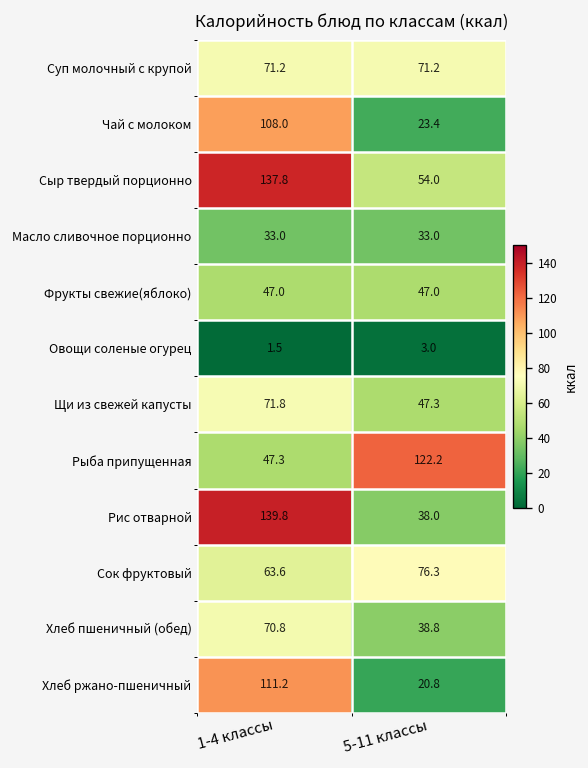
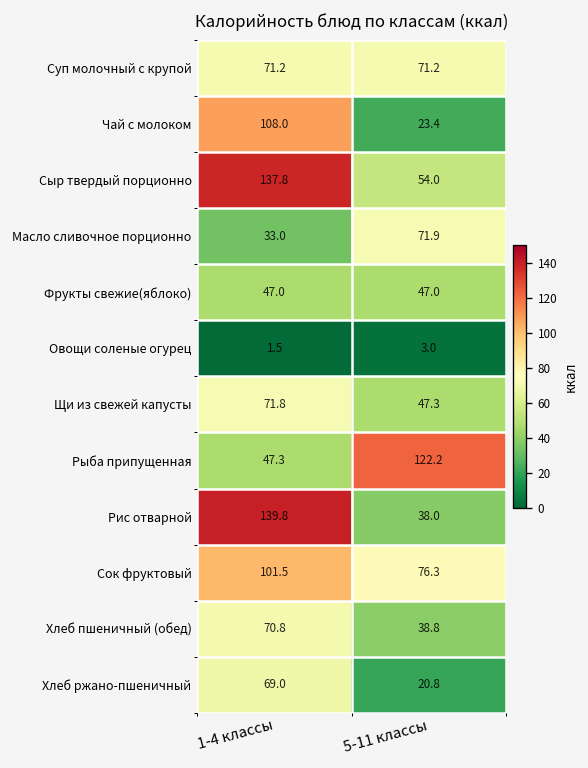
  {
    "Суп молочный с крупой": {
      "1-4 классы": 71.2,
      "5-11 классы": 71.2
    },
    "Чай с молоком": {
      "1-4 классы": 108.0,
      "5-11 классы": 23.4
    },
    "Сыр твердый порционно": {
      "1-4 классы": 137.8,
      "5-11 классы": 54.0
    },
    "Масло сливочное порционно": {
      "1-4 классы": 33.0,
-     "5-11 классы": 33.0
+     "5-11 классы": 71.9
    },
    "Фрукты свежие(яблоко)": {
      "1-4 классы": 47.0,
      "5-11 классы": 47.0
    },
    "Овощи соленые огурец": {
      "1-4 классы": 1.5,
      "5-11 классы": 3.0
    },
    "Щи из свежей капусты": {
      "1-4 классы": 71.8,
      "5-11 классы": 47.3
    },
    "Рыба припущенная": {
      "1-4 классы": 47.3,
      "5-11 классы": 122.2
    },
    "Рис отварной": {
      "1-4 классы": 139.8,
      "5-11 классы": 38.0
    },
    "Сок фруктовый": {
-     "1-4 классы": 63.6,
+     "1-4 классы": 101.5,
      "5-11 классы": 76.3
    },
    "Хлеб пшеничный (обед)": {
      "1-4 классы": 70.8,
      "5-11 классы": 38.8
    },
    "Хлеб ржано-пшеничный": {
-     "1-4 классы": 111.2,
+     "1-4 классы": 69.0,
      "5-11 классы": 20.8
    }
  }
